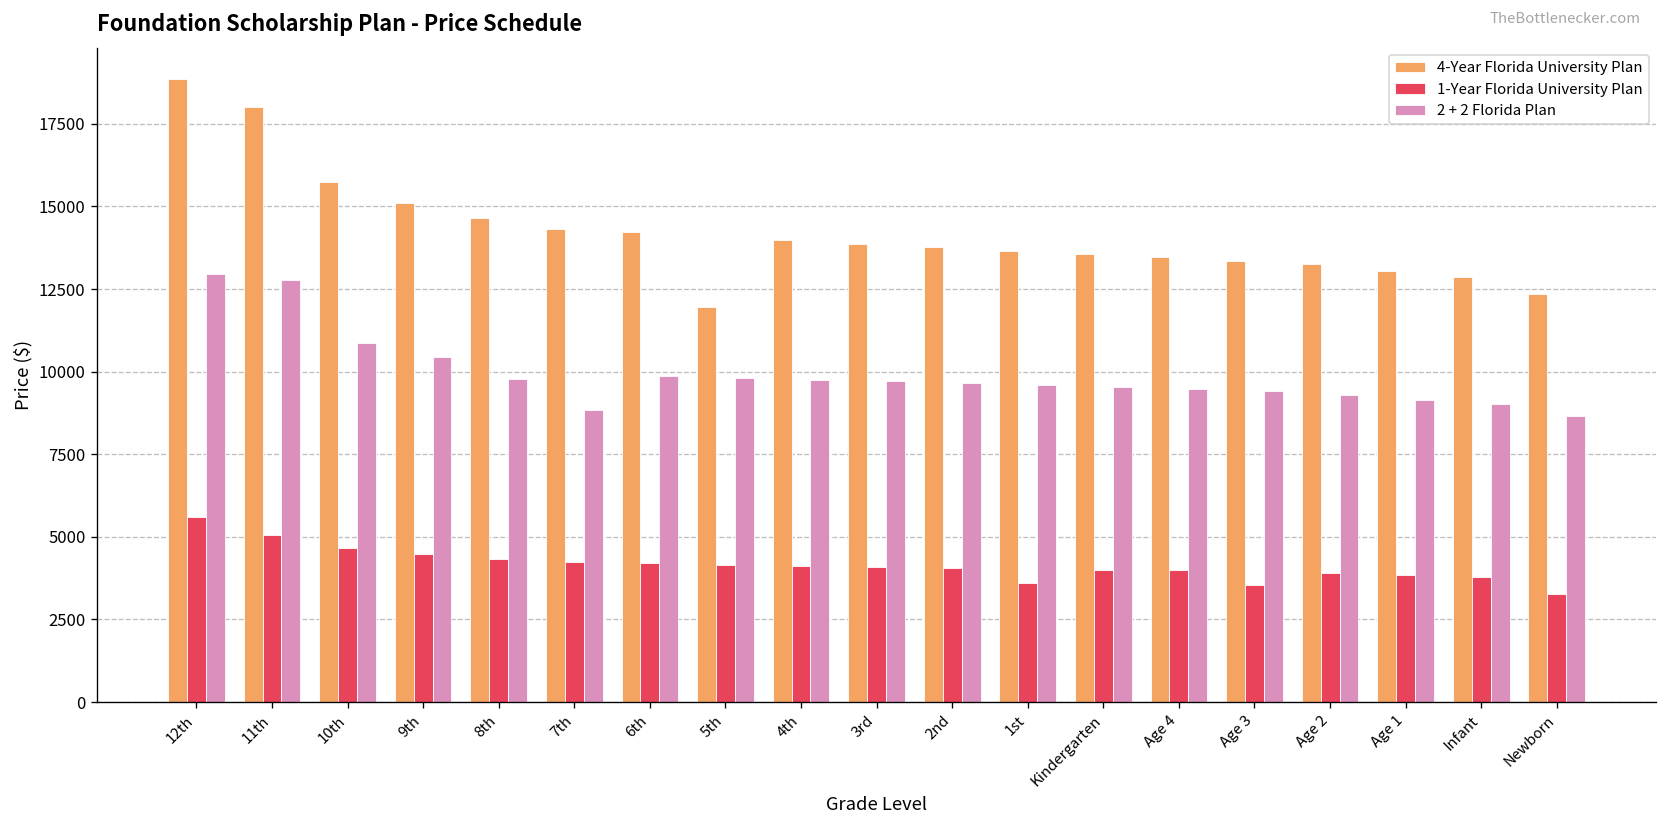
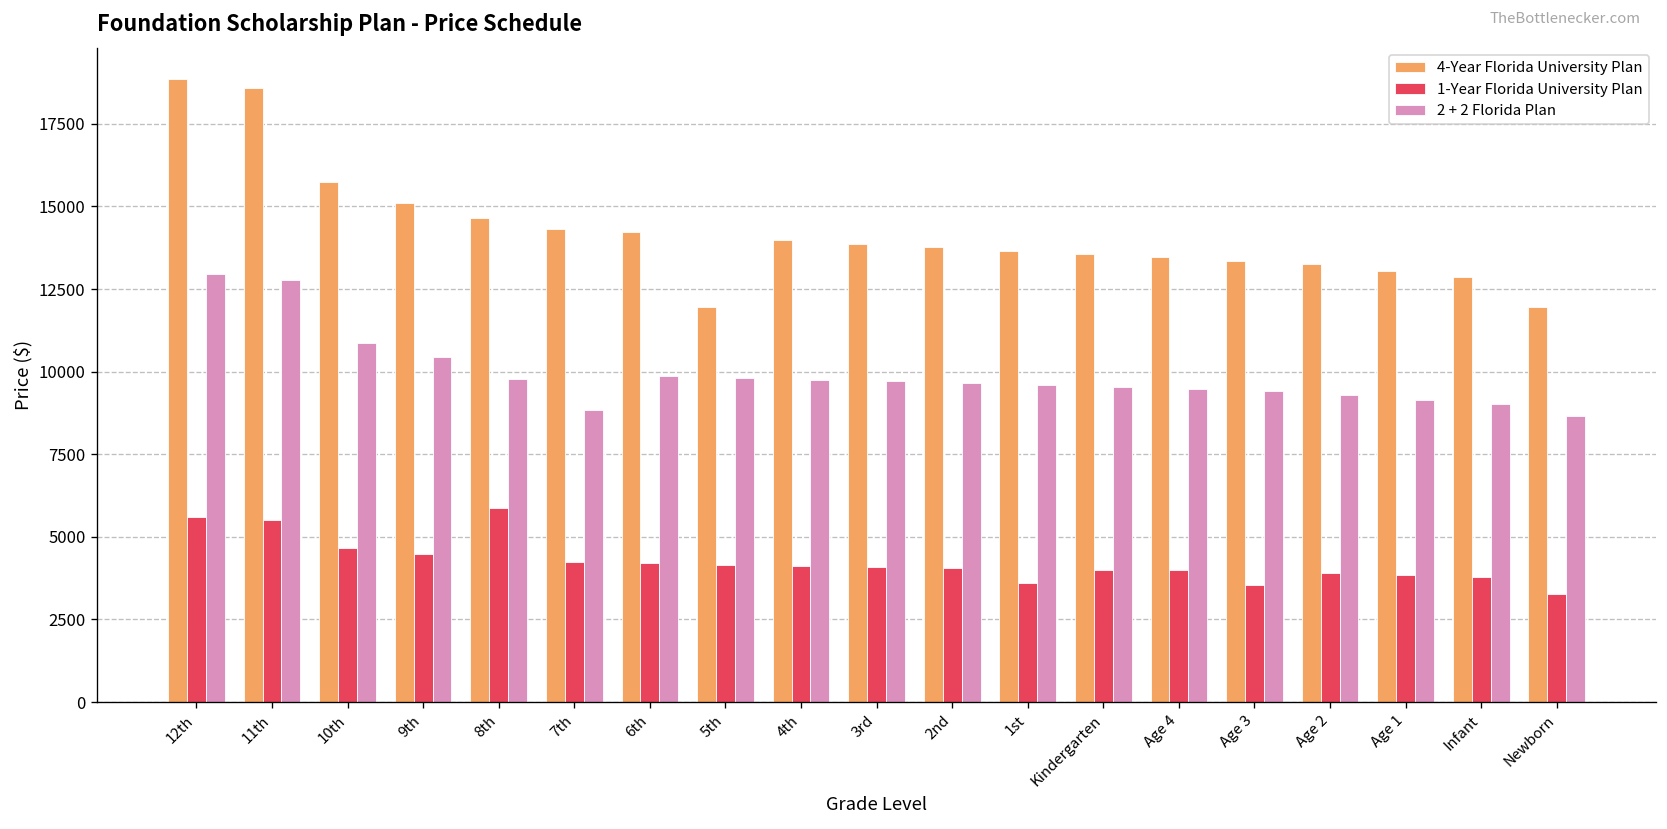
  {
    "4-Year Florida University Plan": {
      "12th": 18900,
-     "11th": 18000,
+     "11th": 18600,
      "10th": 15700,
      "9th": 15100,
      "8th": 14700,
      "7th": 14300,
      "6th": 14200,
      "5th": 12000,
      "4th": 14000,
      "3rd": 13900,
      "2nd": 13800,
      "1st": 13700,
      "Kindergarten": 13600,
      "Age 4": 13500,
      "Age 3": 13400,
      "Age 2": 13200,
      "Age 1": 13100,
      "Infant": 12900,
-     "Newborn": 12300
+     "Newborn": 12000
    },
    "1-Year Florida University Plan": {
      "12th": 5600,
-     "11th": 5000,
+     "11th": 5500,
      "10th": 4700,
      "9th": 4500,
-     "8th": 4300,
+     "8th": 5900,
      "7th": 4200,
      "6th": 4200,
      "5th": 4200,
      "4th": 4100,
      "3rd": 4100,
      "2nd": 4100,
      "1st": 3600,
      "Kindergarten": 4000,
      "Age 4": 4000,
      "Age 3": 3600,
      "Age 2": 3900,
      "Age 1": 3900,
      "Infant": 3800,
      "Newborn": 3300
    },
    "2 + 2 Florida Plan": {
      "12th": 13000,
      "11th": 12800,
      "10th": 10900,
      "9th": 10400,
      "8th": 9800,
      "7th": 8800,
      "6th": 9900,
      "5th": 9800,
      "4th": 9800,
      "3rd": 9700,
      "2nd": 9600,
      "1st": 9600,
      "Kindergarten": 9500,
      "Age 4": 9500,
      "Age 3": 9400,
      "Age 2": 9300,
      "Age 1": 9100,
      "Infant": 9000,
      "Newborn": 8600
    }
  }
